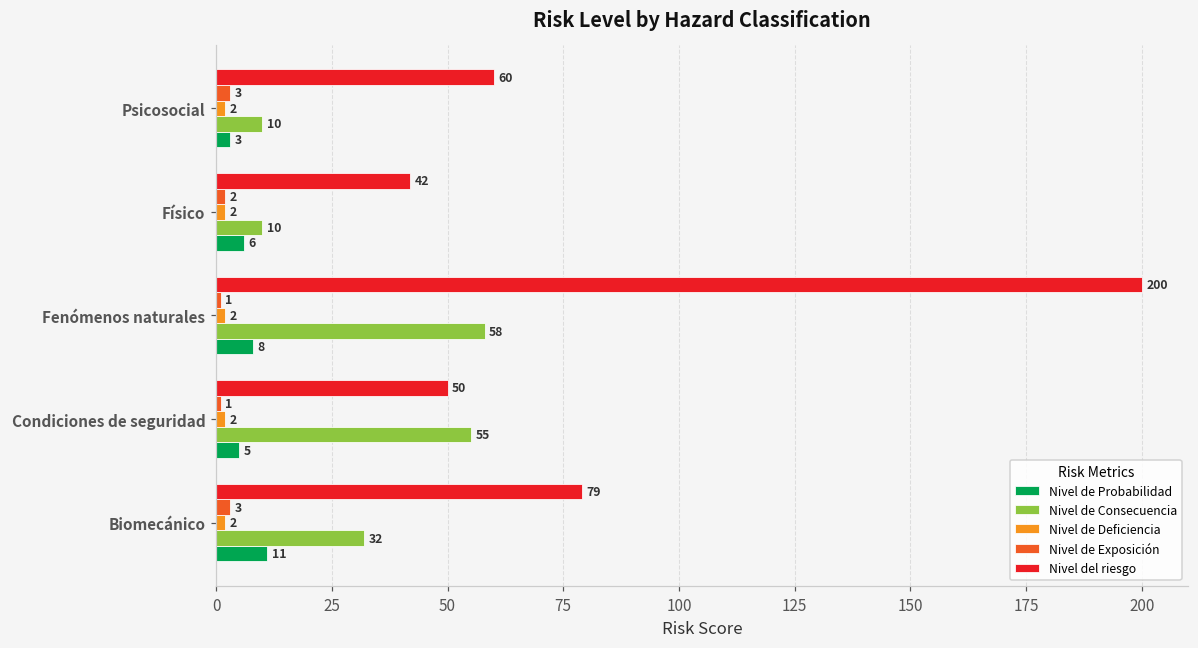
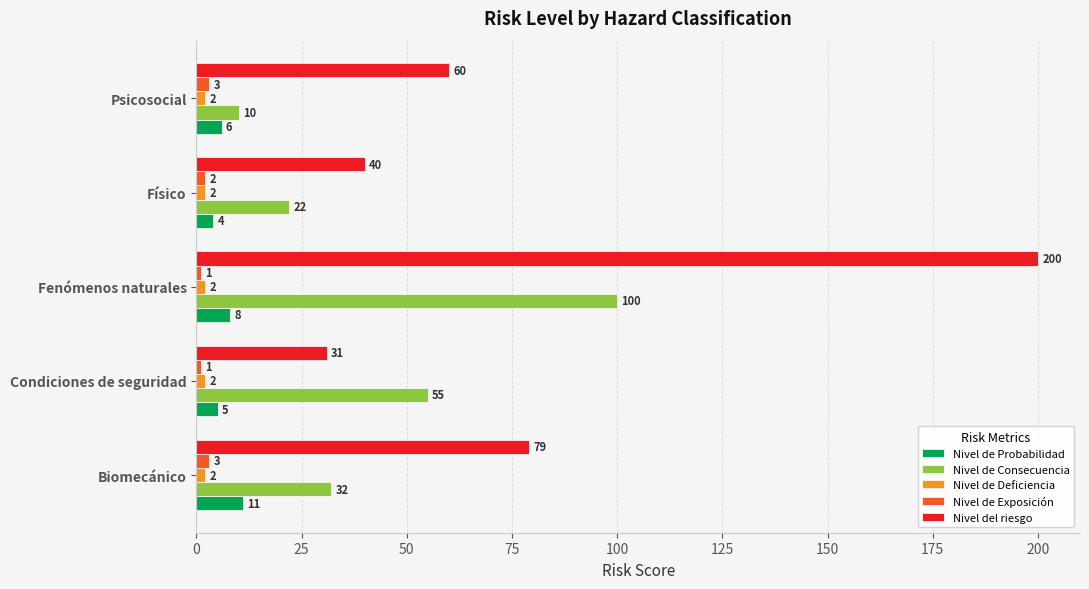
  {
    "Nivel de Probabilidad": {
-     "Psicosocial": 3,
-     "Físico": 6,
+     "Psicosocial": 6,
+     "Físico": 4,
      "Fenómenos naturales": 8,
      "Condiciones de seguridad": 5,
      "Biomecánico": 11
    },
    "Nivel de Consecuencia": {
      "Psicosocial": 10,
-     "Físico": 10,
-     "Fenómenos naturales": 58,
+     "Físico": 22,
+     "Fenómenos naturales": 100,
      "Condiciones de seguridad": 55,
      "Biomecánico": 32
    },
    "Nivel del riesgo": {
      "Psicosocial": 60,
-     "Físico": 42,
+     "Físico": 40,
      "Fenómenos naturales": 200,
-     "Condiciones de seguridad": 50,
+     "Condiciones de seguridad": 31,
      "Biomecánico": 79
    }
  }
